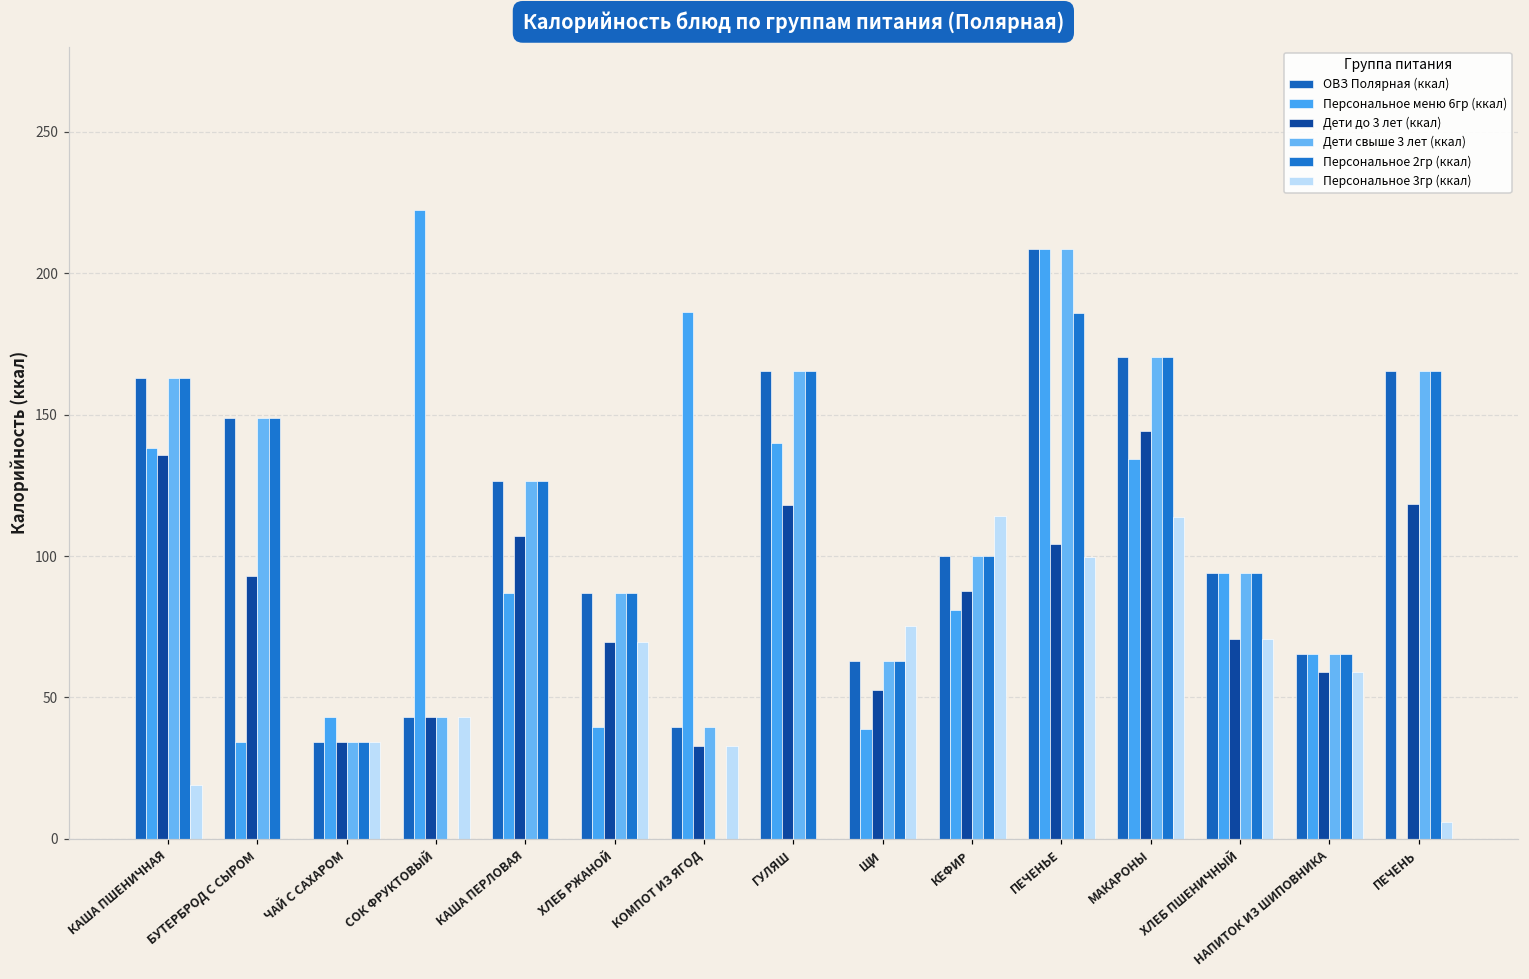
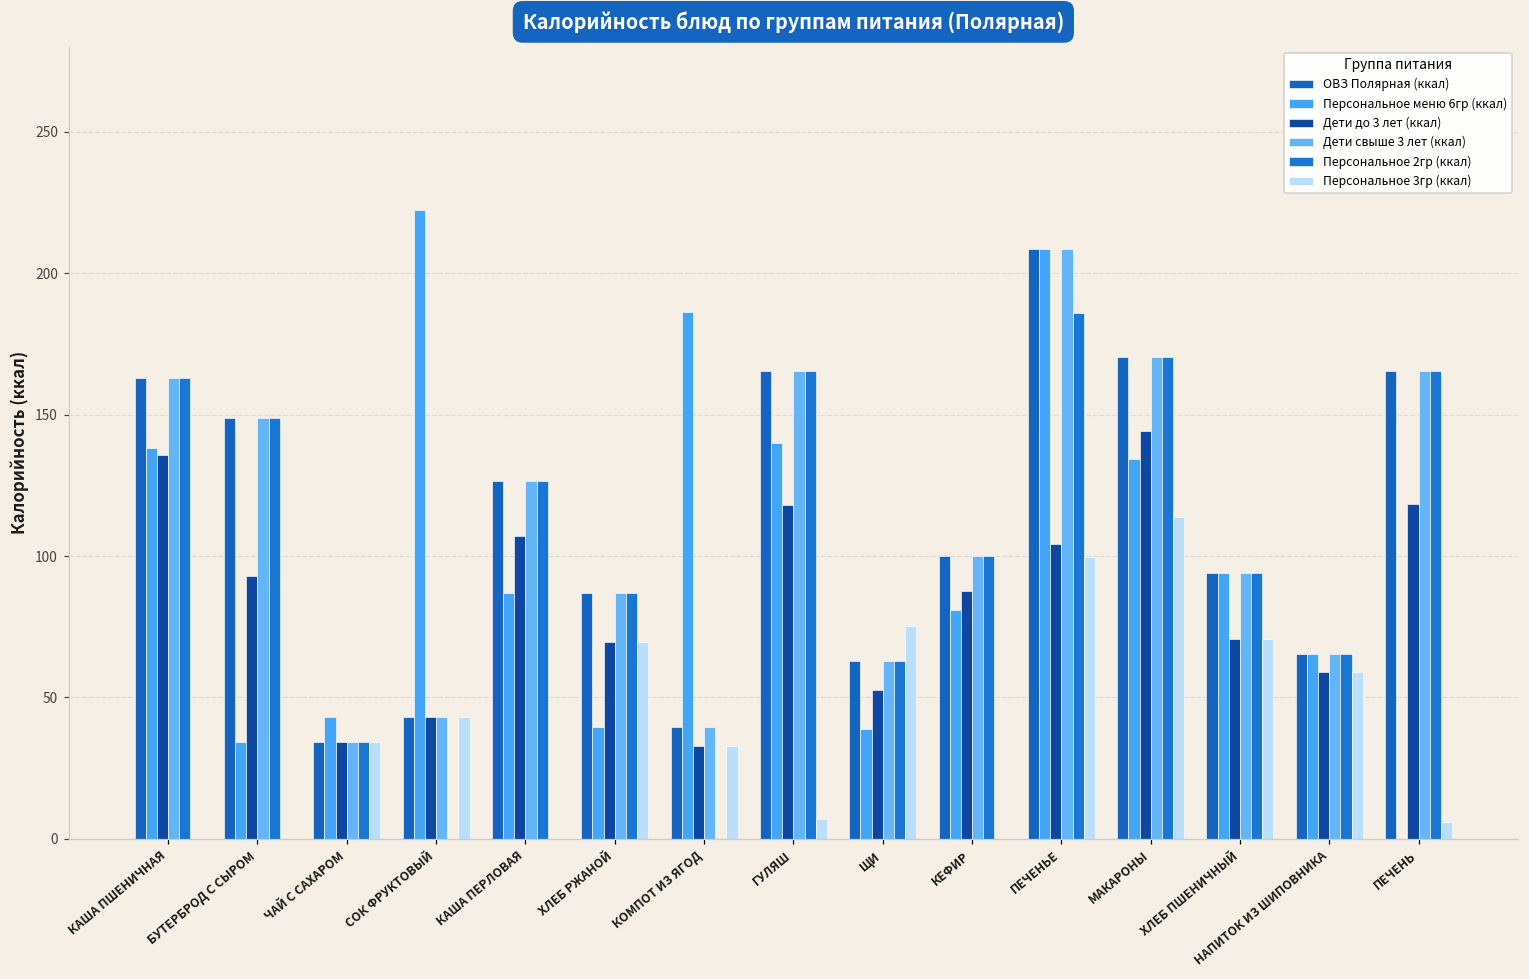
  {
    "Персональное 3гр (ккал)": {
-     "КАША ПШЕНИЧНАЯ": 19,
+     "КАША ПШЕНИЧНАЯ": 0,
      "БУТЕРБРОД С СЫРОМ": 0,
      "ЧАЙ С САХАРОМ": 34,
      "СОК ФРУКТОВЫЙ": 43,
      "КАША ПЕРЛОВАЯ": 0,
      "ХЛЕБ РЖАНОЙ": 70,
      "КОМПОТ ИЗ ЯГОД": 33,
-     "ГУЛЯШ": 0,
+     "ГУЛЯШ": 7,
      "ЩИ": 75,
-     "КЕФИР": 114,
+     "КЕФИР": 0,
      "ПЕЧЕНЬЕ": 100,
      "МАКАРОНЫ": 114,
      "ХЛЕБ ПШЕНИЧНЫЙ": 71,
      "НАПИТОК ИЗ ШИПОВНИКА": 59,
      "ПЕЧЕНЬ": 6
    }
  }
